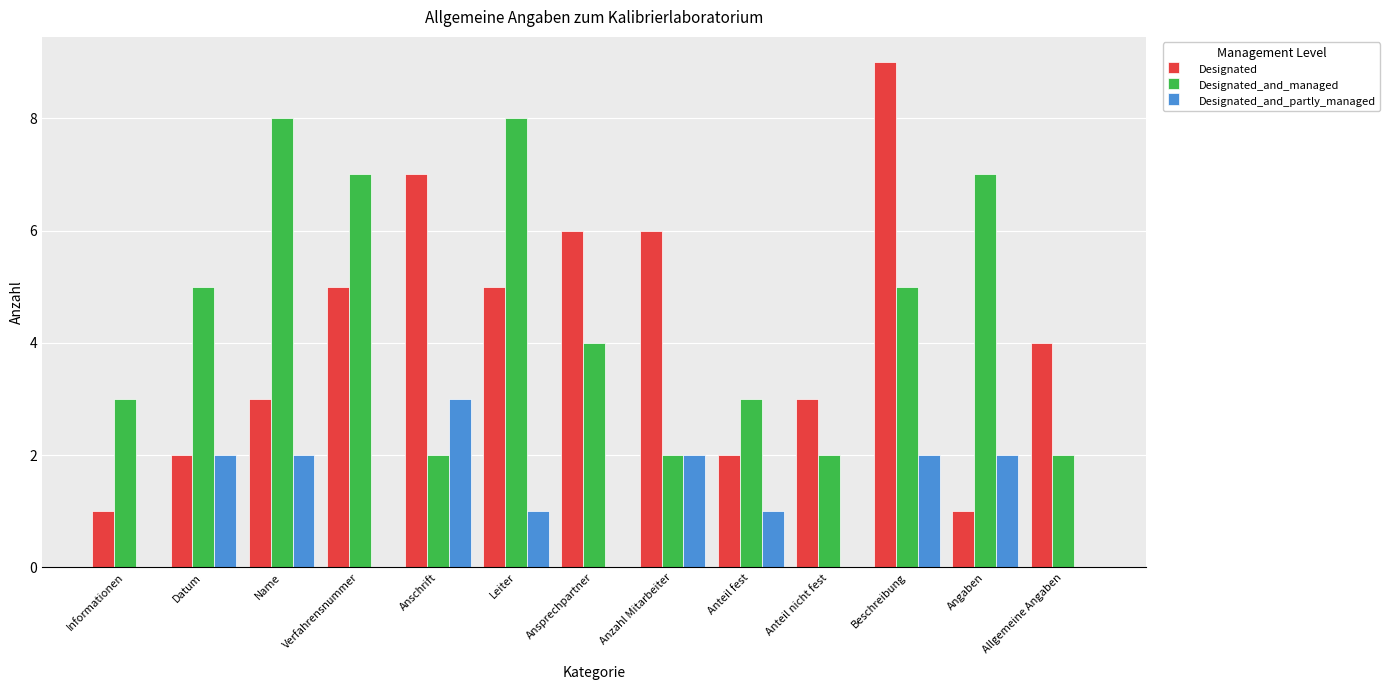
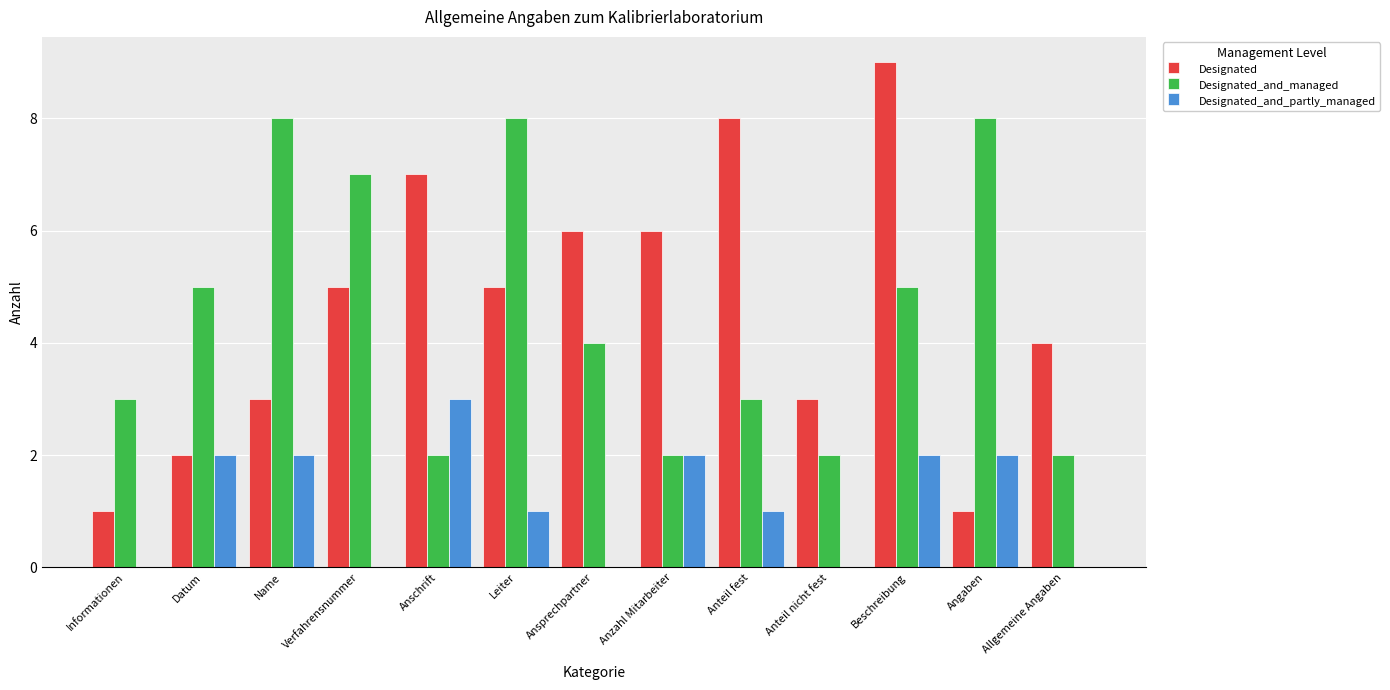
  {
    "Designated": {
      "Informationen": 1,
      "Datum": 2,
      "Name": 3,
      "Verfahrensnummer": 5,
      "Anschrift": 7,
      "Leiter": 5,
      "Ansprechpartner": 6,
      "Anzahl Mitarbeiter": 6,
-     "Anteil fest": 2,
+     "Anteil fest": 8,
      "Anteil nicht fest": 3,
      "Beschreibung": 9,
      "Angaben": 1,
      "Allgemeine Angaben": 4
    },
    "Designated_and_managed": {
      "Informationen": 3,
      "Datum": 5,
      "Name": 8,
      "Verfahrensnummer": 7,
      "Anschrift": 2,
      "Leiter": 8,
      "Ansprechpartner": 4,
      "Anzahl Mitarbeiter": 2,
      "Anteil fest": 3,
      "Anteil nicht fest": 2,
      "Beschreibung": 5,
-     "Angaben": 7,
+     "Angaben": 8,
      "Allgemeine Angaben": 2
    },
    "Designated_and_partly_managed": {
      "Informationen": 0,
      "Datum": 2,
      "Name": 2,
      "Verfahrensnummer": 0,
      "Anschrift": 3,
      "Leiter": 1,
      "Ansprechpartner": 0,
      "Anzahl Mitarbeiter": 2,
      "Anteil fest": 1,
      "Anteil nicht fest": 0,
      "Beschreibung": 2,
      "Angaben": 2,
      "Allgemeine Angaben": 0
    }
  }
